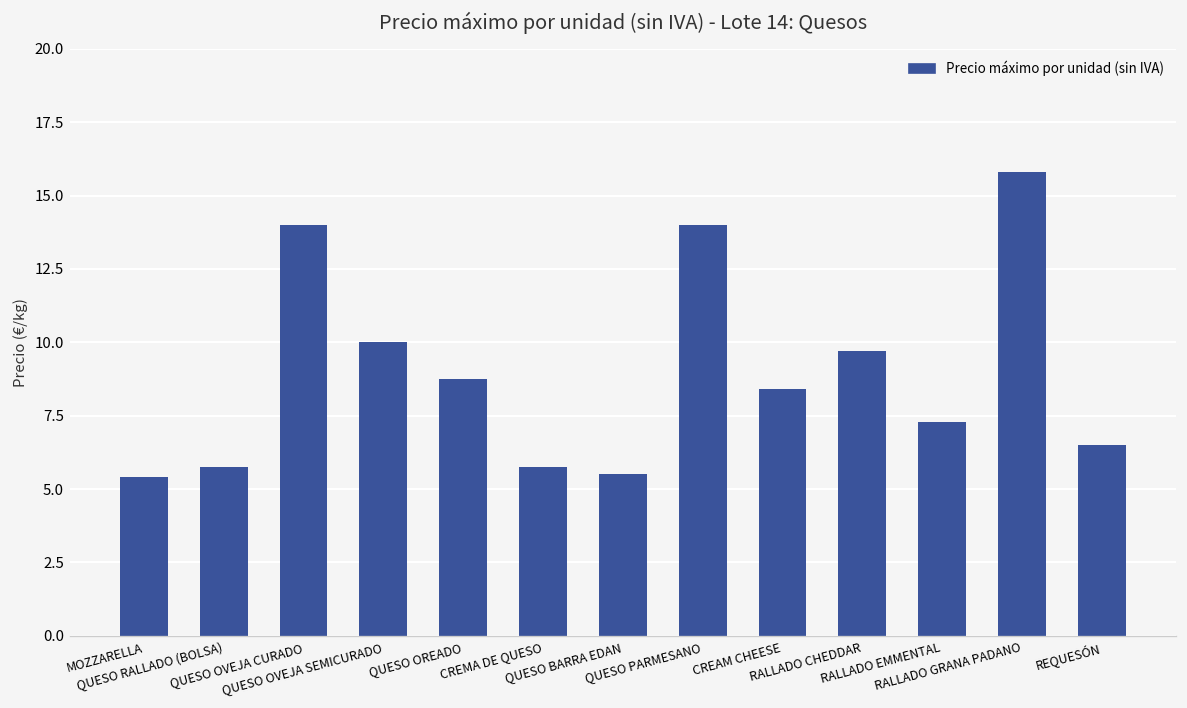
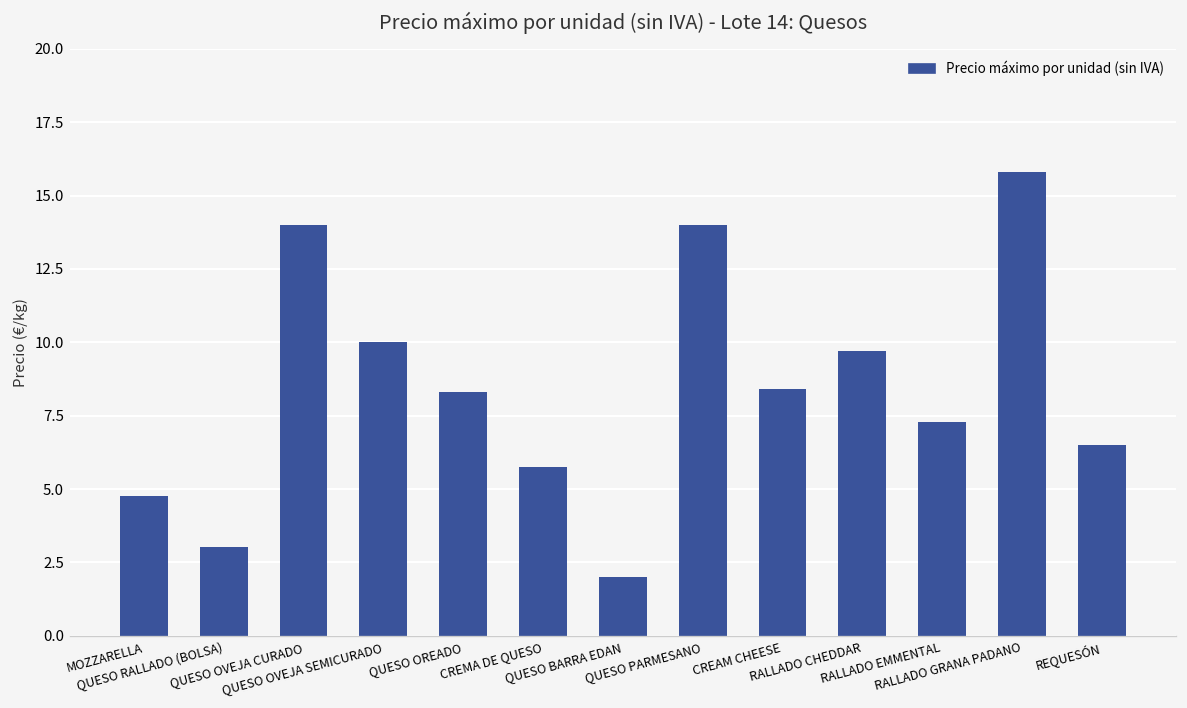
  {
-   "MOZZARELLA": 5.4,
-   "QUESO RALLADO (BOLSA)": 5.8,
+   "MOZZARELLA": 4.8,
+   "QUESO RALLADO (BOLSA)": 3.0,
    "QUESO OVEJA CURADO": 14.0,
    "QUESO OVEJA SEMICURADO": 10.0,
-   "QUESO OREADO": 8.8,
+   "QUESO OREADO": 8.3,
    "CREMA DE QUESO": 5.8,
-   "QUESO BARRA EDAN": 5.5,
+   "QUESO BARRA EDAN": 2.0,
    "QUESO PARMESANO": 14.0,
    "CREAM CHEESE": 8.4,
    "RALLADO CHEDDAR": 9.7,
    "RALLADO EMMENTAL": 7.3,
    "RALLADO GRANA PADANO": 15.8,
    "REQUESÓN": 6.5
  }
